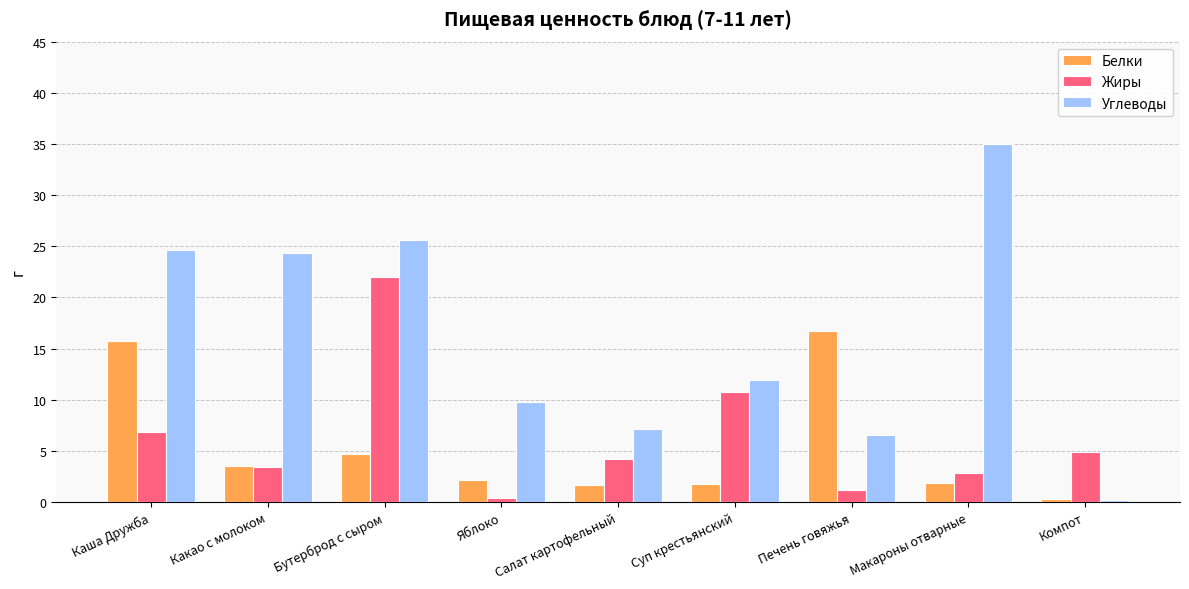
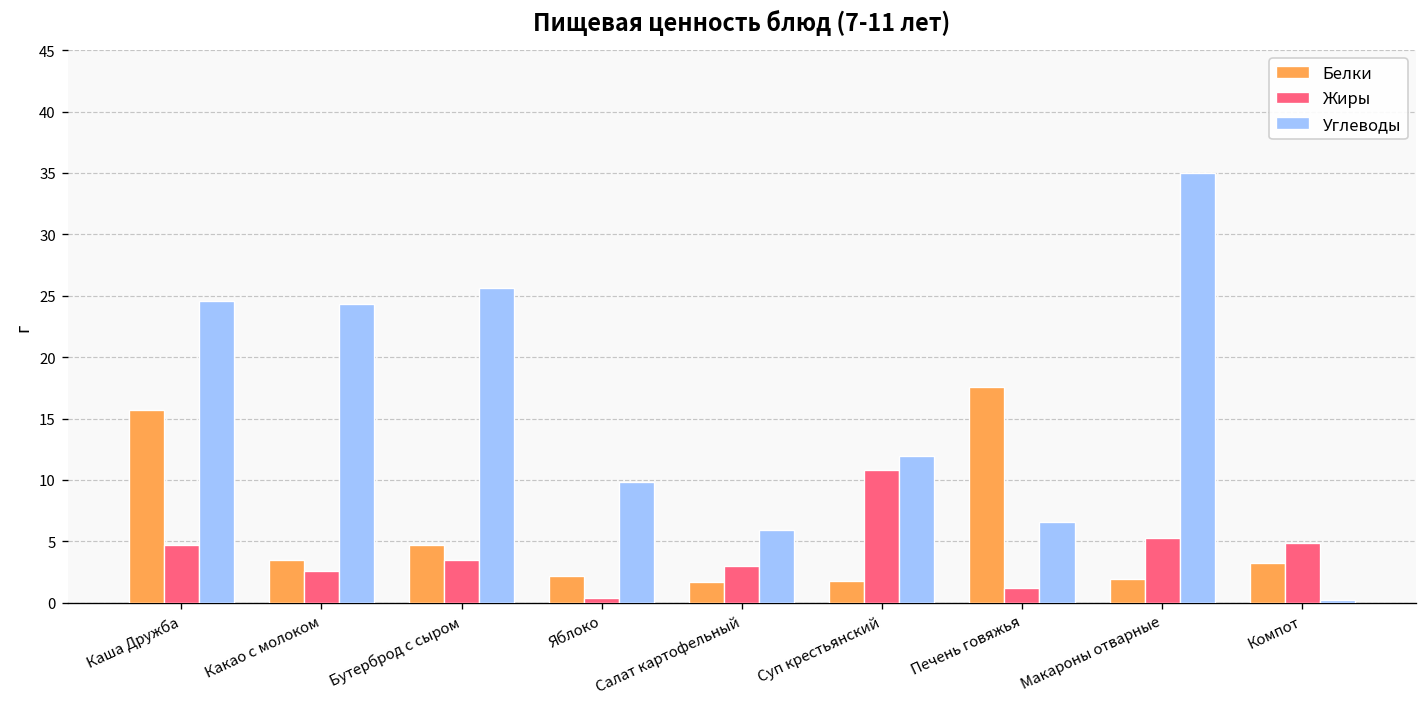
  {
    "Белки": {
      "Каша Дружба": 15.7,
      "Какао с молоком": 3.5,
      "Бутерброд с сыром": 4.7,
      "Яблоко": 2.2,
      "Салат картофельный": 1.7,
      "Суп крестьянский": 1.8,
-     "Печень говяжья": 16.8,
+     "Печень говяжья": 17.6,
      "Макароны отварные": 1.9,
-     "Компот": 0.3
+     "Компот": 3.2
    },
    "Жиры": {
-     "Каша Дружба": 6.9,
-     "Какао с молоком": 3.4,
-     "Бутерброд с сыром": 22.0,
+     "Каша Дружба": 4.7,
+     "Какао с молоком": 2.6,
+     "Бутерброд с сыром": 3.5,
      "Яблоко": 0.4,
-     "Салат картофельный": 4.3,
+     "Салат картофельный": 3.0,
      "Суп крестьянский": 10.8,
      "Печень говяжья": 1.2,
-     "Макароны отварные": 2.8,
+     "Макароны отварные": 5.3,
      "Компот": 4.9
    },
    "Углеводы": {
      "Каша Дружба": 24.6,
      "Какао с молоком": 24.3,
      "Бутерброд с сыром": 25.6,
      "Яблоко": 9.8,
-     "Салат картофельный": 7.2,
+     "Салат картофельный": 5.9,
      "Суп крестьянский": 11.9,
      "Печень говяжья": 6.6,
      "Макароны отварные": 35.0
    }
  }
